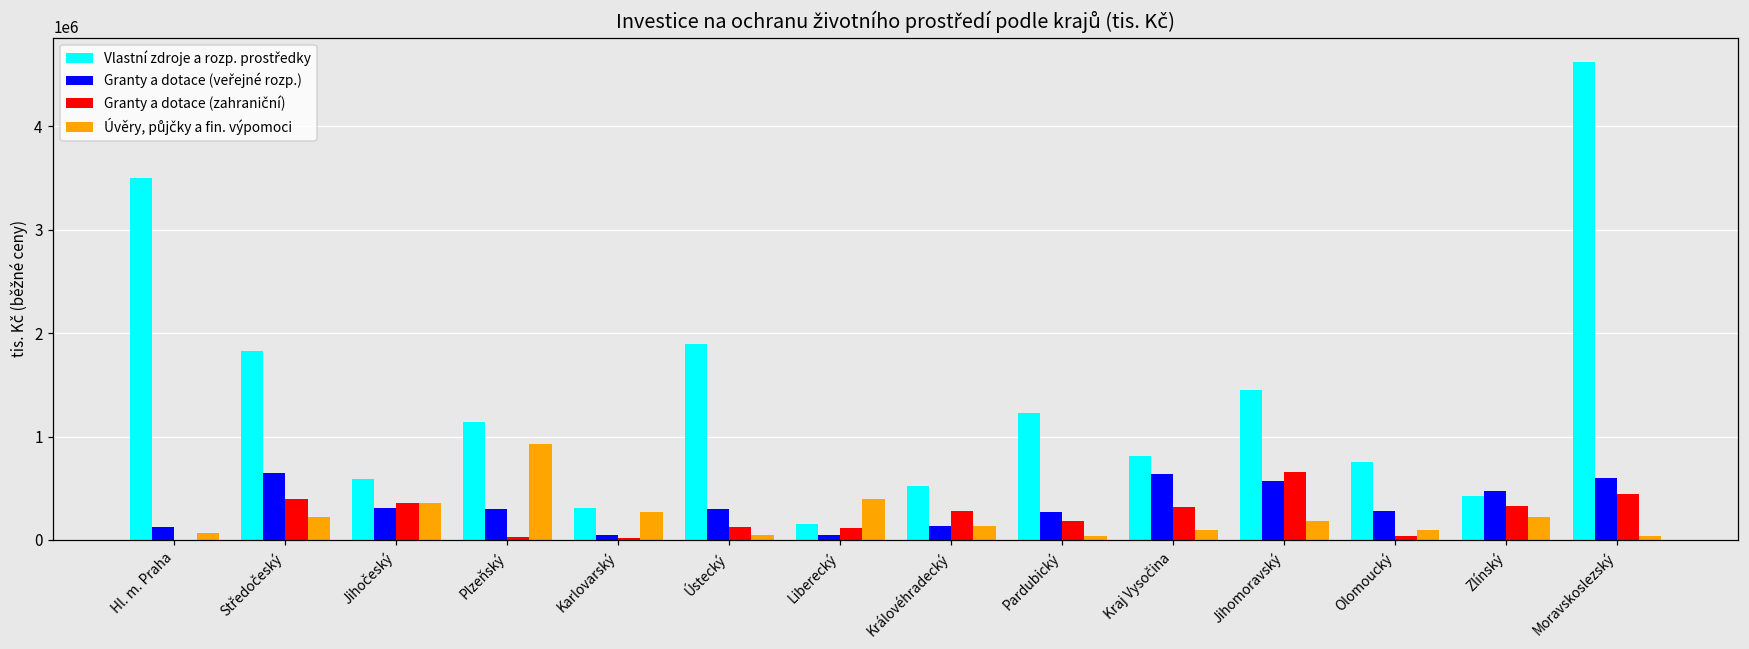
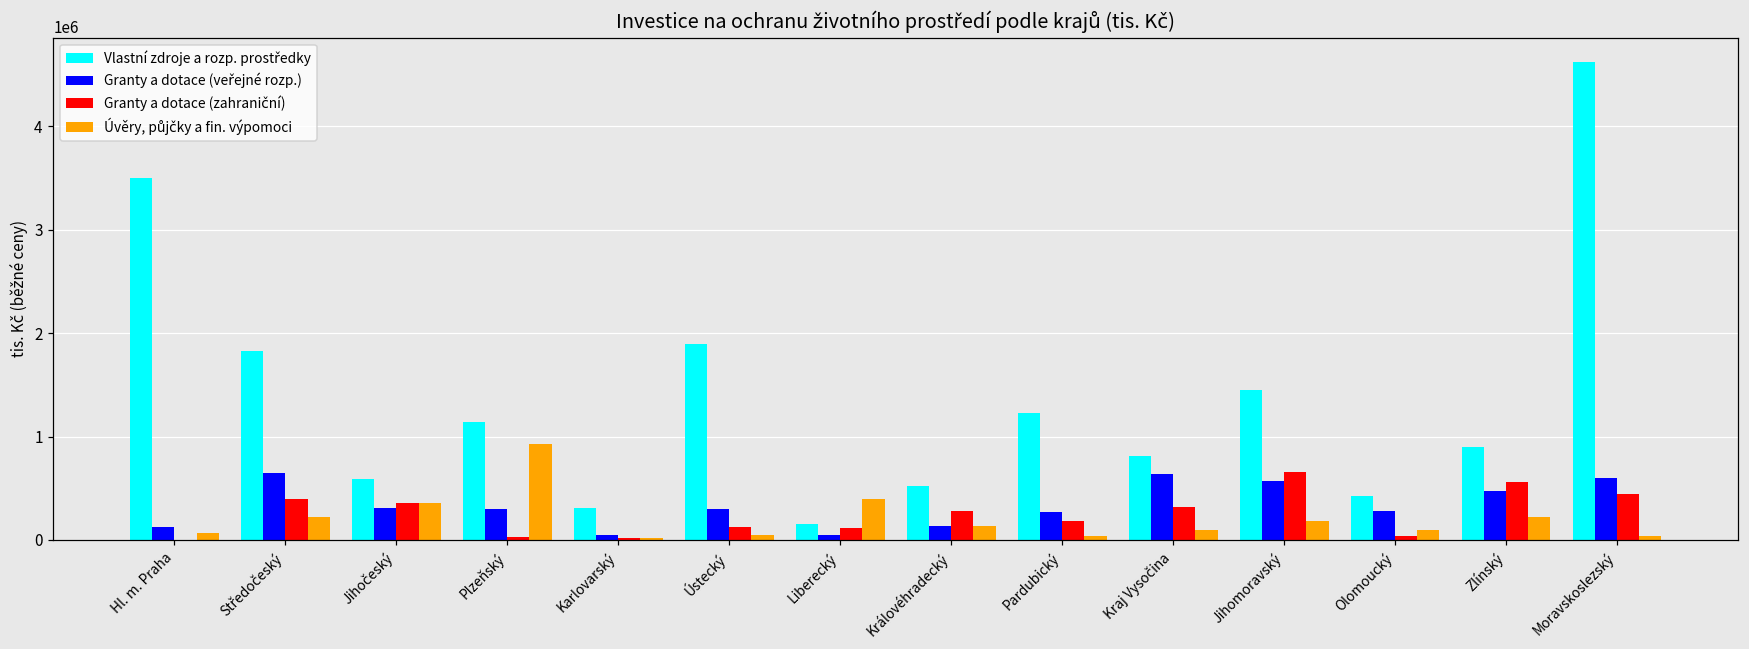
  {
    "Vlastní zdroje a rozp. prostředky": {
      "Hl. m. Praha": 3500000,
      "Středočeský": 1800000,
      "Jihočeský": 600000,
      "Plzeňský": 1100000,
      "Karlovarský": 300000,
      "Ústecký": 1900000,
      "Liberecký": 200000,
      "Královéhradecký": 500000,
      "Pardubický": 1200000,
      "Kraj Vysočina": 800000,
      "Jihomoravský": 1400000,
-     "Olomoucký": 800000,
-     "Zlínský": 400000,
+     "Olomoucký": 400000,
+     "Zlínský": 900000,
      "Moravskoslezský": 4600000
    },
    "Granty a dotace (veřejné rozp.)": {
      "Hl. m. Praha": 100000,
      "Středočeský": 600000,
      "Jihočeský": 300000,
      "Plzeňský": 300000,
      "Karlovarský": 0,
      "Ústecký": 300000,
      "Liberecký": 100000,
      "Královéhradecký": 100000,
      "Pardubický": 300000,
      "Kraj Vysočina": 600000,
      "Jihomoravský": 600000,
      "Olomoucký": 300000,
      "Zlínský": 500000,
      "Moravskoslezský": 600000
    },
    "Granty a dotace (zahraniční)": {
      "Hl. m. Praha": 0,
      "Středočeský": 400000,
      "Jihočeský": 400000,
      "Plzeňský": 0,
      "Ústecký": 100000,
      "Liberecký": 100000,
      "Královéhradecký": 300000,
      "Pardubický": 200000,
      "Kraj Vysočina": 300000,
      "Jihomoravský": 700000,
      "Olomoucký": 0,
-     "Zlínský": 300000,
+     "Zlínský": 600000,
      "Moravskoslezský": 400000
    },
    "Úvěry, půjčky a fin. výpomoci": {
      "Hl. m. Praha": 100000,
      "Středočeský": 200000,
      "Jihočeský": 400000,
      "Plzeňský": 900000,
-     "Karlovarský": 300000,
+     "Karlovarský": 0,
      "Ústecký": 0,
      "Liberecký": 400000,
      "Královéhradecký": 100000,
      "Pardubický": 0,
      "Kraj Vysočina": 100000,
      "Jihomoravský": 200000,
      "Olomoucký": 100000,
      "Zlínský": 200000,
      "Moravskoslezský": 0
    }
  }
